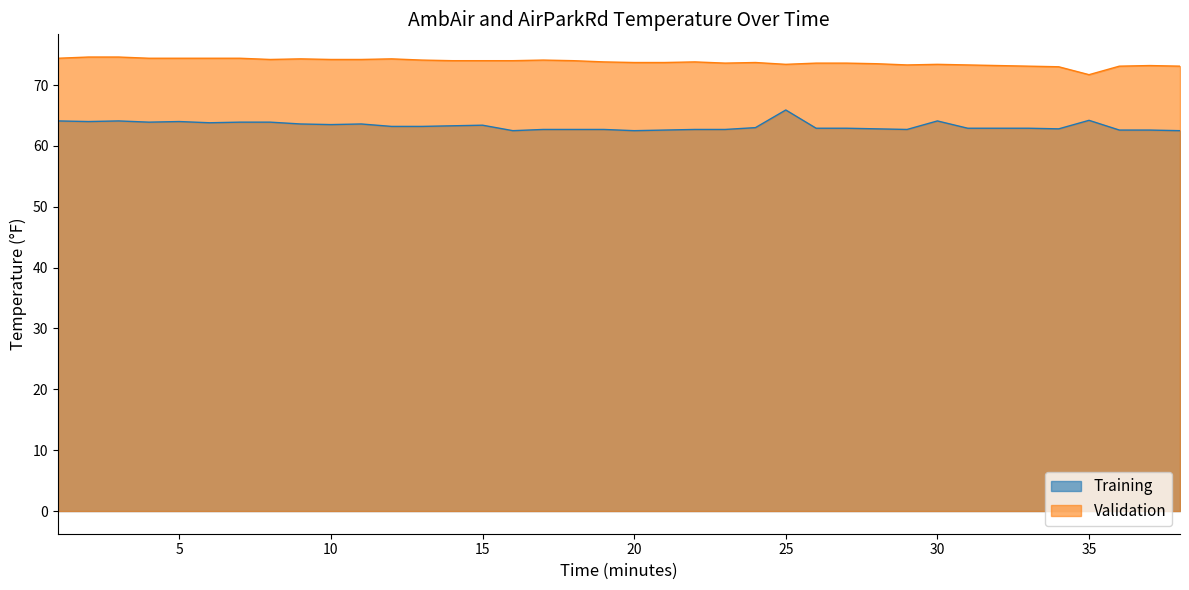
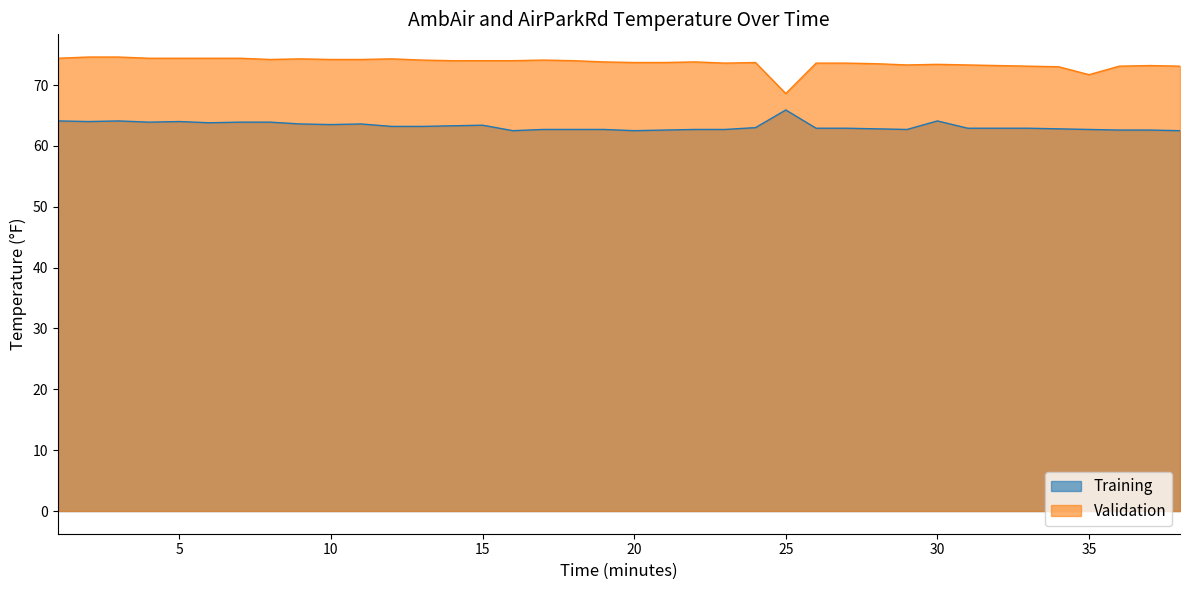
  {
    "Training": {
      "5": 64,
      "10": 64,
      "15": 63,
      "20": 63,
      "25": 66,
      "30": 64,
-     "35": 64
+     "35": 63
    },
    "Validation": {
      "5": 74,
      "10": 74,
      "15": 74,
      "20": 74,
-     "25": 73,
+     "25": 69,
      "30": 73,
      "35": 72
    }
  }
